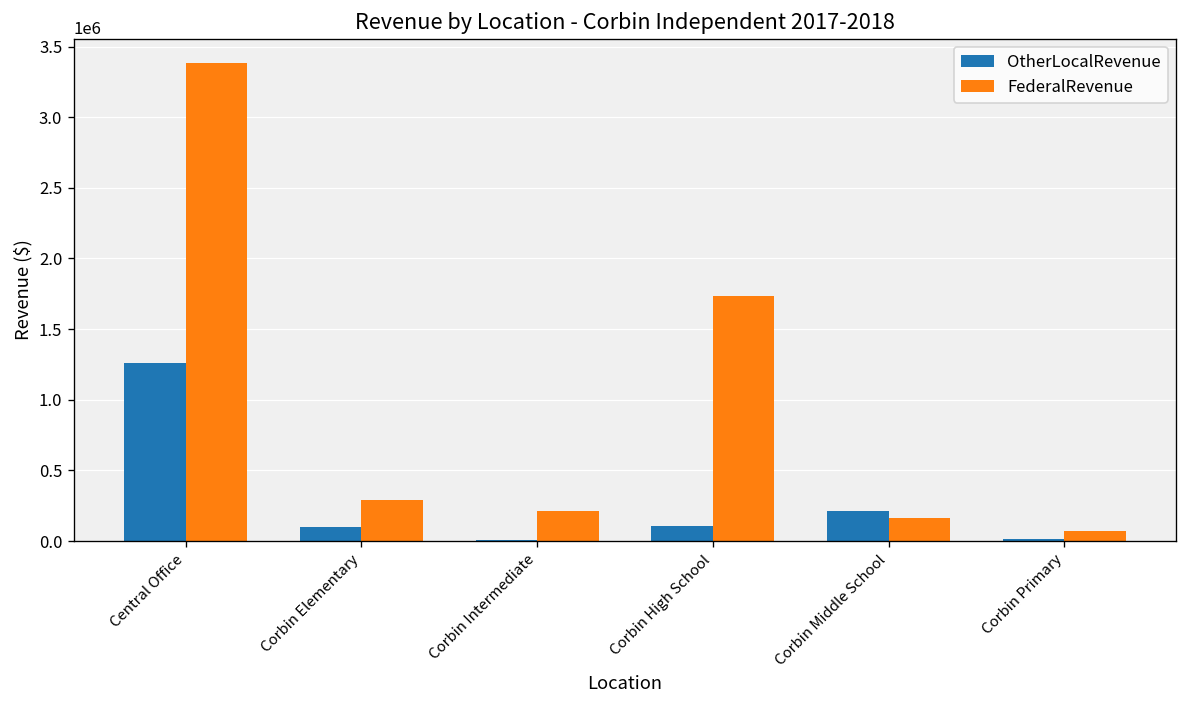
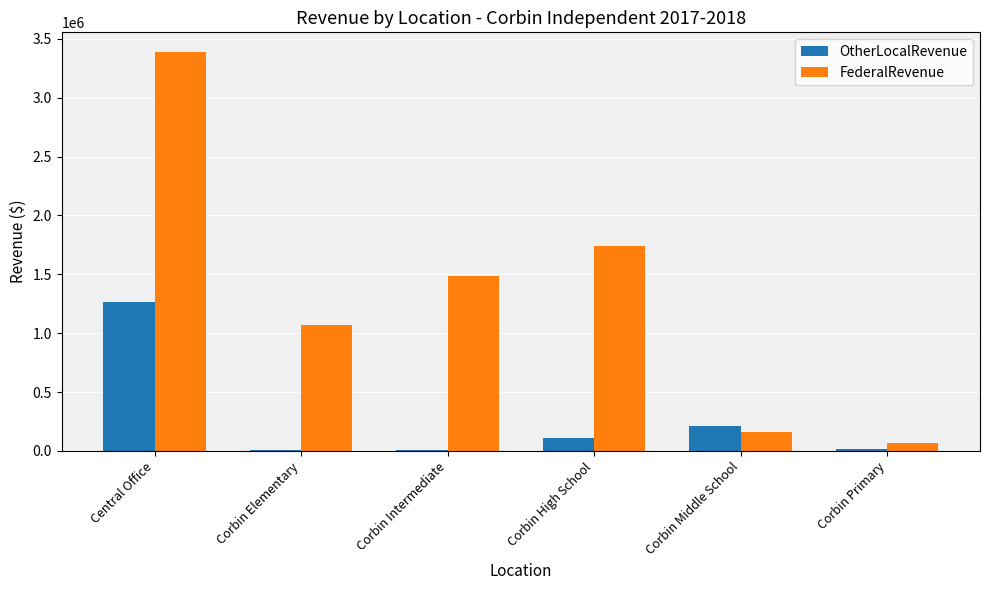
  {
    "OtherLocalRevenue": {
      "Central Office": 1260000,
-     "Corbin Elementary": 100000,
+     "Corbin Elementary": 10000,
      "Corbin High School": 110000,
      "Corbin Middle School": 220000
    },
    "FederalRevenue": {
      "Central Office": 3390000,
-     "Corbin Elementary": 290000,
-     "Corbin Intermediate": 210000,
+     "Corbin Elementary": 1070000,
+     "Corbin Intermediate": 1480000,
      "Corbin High School": 1740000,
      "Corbin Middle School": 160000,
      "Corbin Primary": 70000
    }
  }
